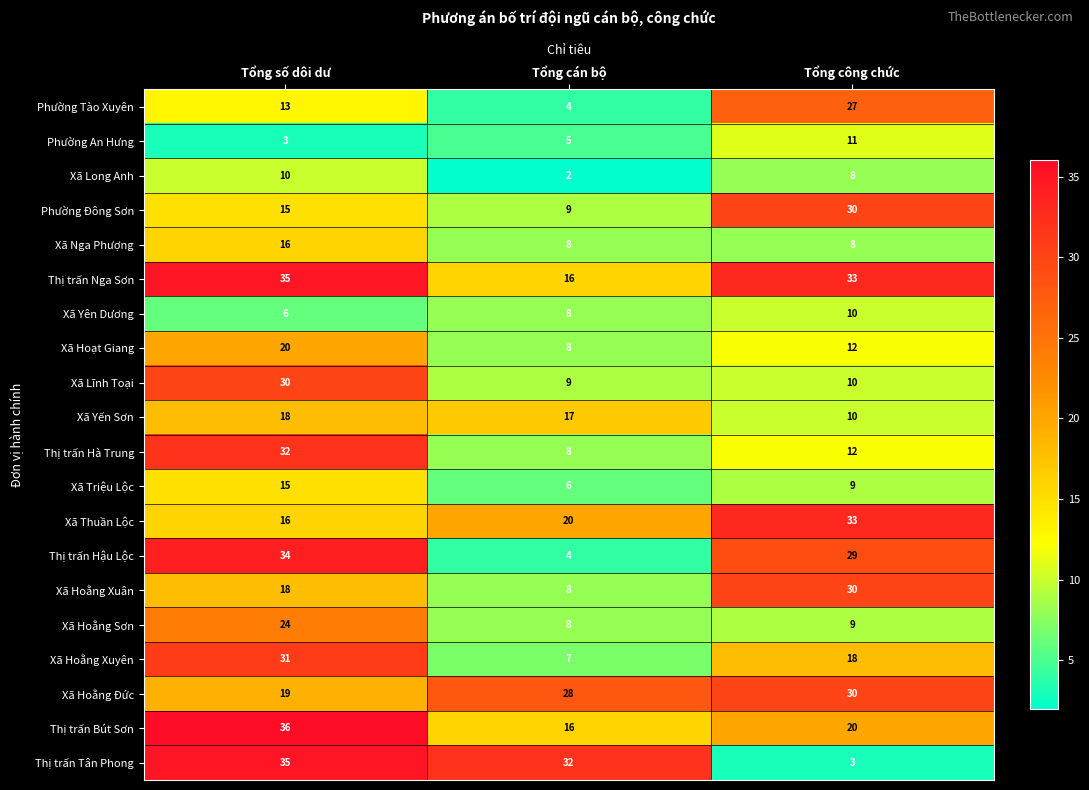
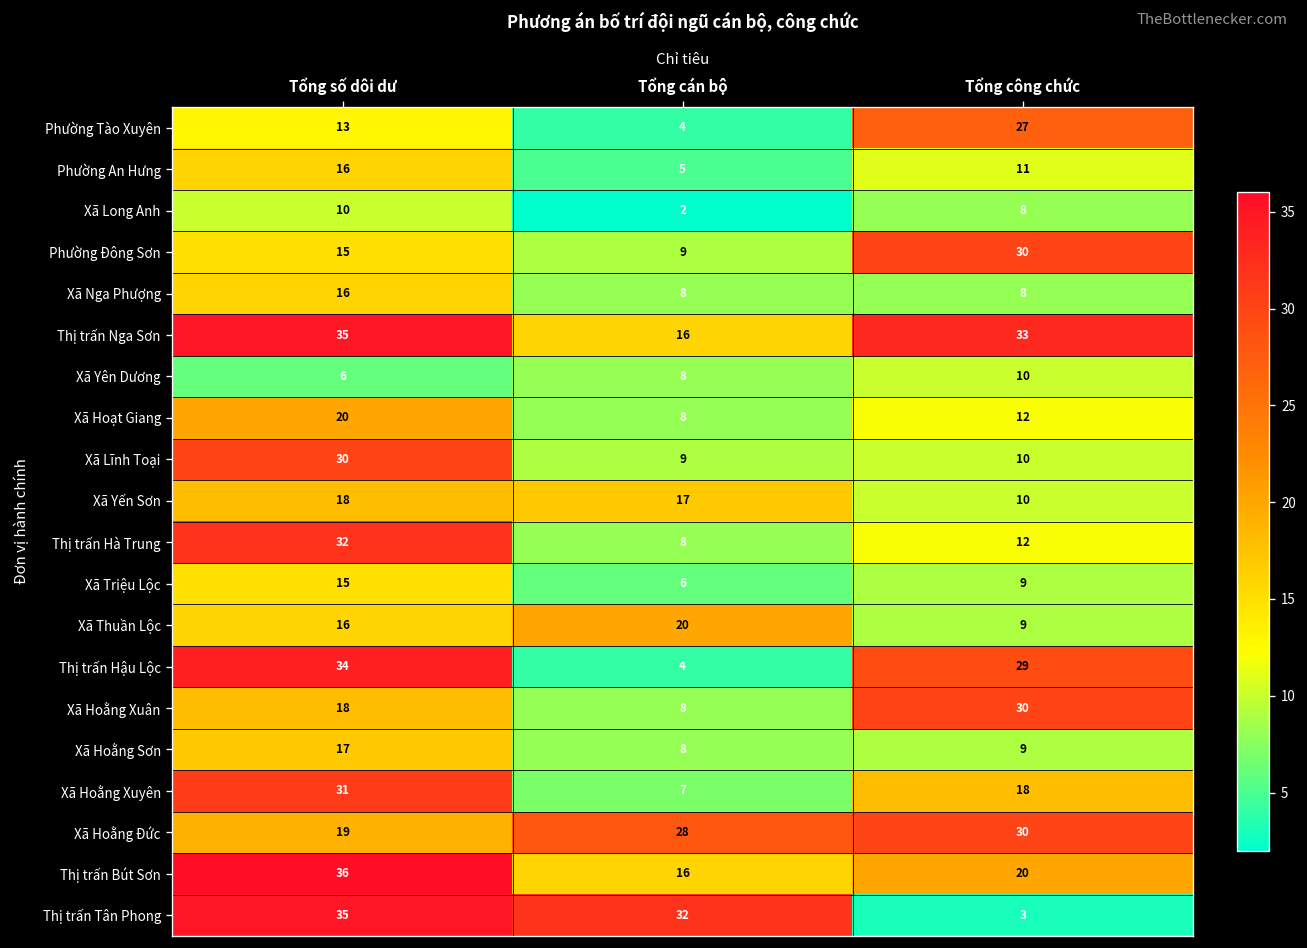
  {
    "Phường Tào Xuyên": {
      "Tổng số dôi dư": 13,
      "Tổng cán bộ": 4,
      "Tổng công chức": 27
    },
    "Phường An Hưng": {
-     "Tổng số dôi dư": 3,
+     "Tổng số dôi dư": 16,
      "Tổng cán bộ": 5,
      "Tổng công chức": 11
    },
    "Xã Long Anh": {
      "Tổng số dôi dư": 10,
      "Tổng cán bộ": 2,
      "Tổng công chức": 8
    },
    "Phường Đông Sơn": {
      "Tổng số dôi dư": 15,
      "Tổng cán bộ": 9,
      "Tổng công chức": 30
    },
    "Xã Nga Phượng": {
      "Tổng số dôi dư": 16,
      "Tổng cán bộ": 8,
      "Tổng công chức": 8
    },
    "Thị trấn Nga Sơn": {
      "Tổng số dôi dư": 35,
      "Tổng cán bộ": 16,
      "Tổng công chức": 33
    },
    "Xã Yên Dương": {
      "Tổng số dôi dư": 6,
      "Tổng cán bộ": 8,
      "Tổng công chức": 10
    },
    "Xã Hoạt Giang": {
      "Tổng số dôi dư": 20,
      "Tổng cán bộ": 8,
      "Tổng công chức": 12
    },
    "Xã Lĩnh Toại": {
      "Tổng số dôi dư": 30,
      "Tổng cán bộ": 9,
      "Tổng công chức": 10
    },
    "Xã Yến Sơn": {
      "Tổng số dôi dư": 18,
      "Tổng cán bộ": 17,
      "Tổng công chức": 10
    },
    "Thị trấn Hà Trung": {
      "Tổng số dôi dư": 32,
      "Tổng cán bộ": 8,
      "Tổng công chức": 12
    },
    "Xã Triệu Lộc": {
      "Tổng số dôi dư": 15,
      "Tổng cán bộ": 6,
      "Tổng công chức": 9
    },
    "Xã Thuần Lộc": {
      "Tổng số dôi dư": 16,
      "Tổng cán bộ": 20,
-     "Tổng công chức": 33
+     "Tổng công chức": 9
    },
    "Thị trấn Hậu Lộc": {
      "Tổng số dôi dư": 34,
      "Tổng cán bộ": 4,
      "Tổng công chức": 29
    },
    "Xã Hoằng Xuân": {
      "Tổng số dôi dư": 18,
      "Tổng cán bộ": 8,
      "Tổng công chức": 30
    },
    "Xã Hoằng Sơn": {
-     "Tổng số dôi dư": 24,
+     "Tổng số dôi dư": 17,
      "Tổng cán bộ": 8,
      "Tổng công chức": 9
    },
    "Xã Hoằng Xuyên": {
      "Tổng số dôi dư": 31,
      "Tổng cán bộ": 7,
      "Tổng công chức": 18
    },
    "Xã Hoằng Đức": {
      "Tổng số dôi dư": 19,
      "Tổng cán bộ": 28,
      "Tổng công chức": 30
    },
    "Thị trấn Bút Sơn": {
      "Tổng số dôi dư": 36,
      "Tổng cán bộ": 16,
      "Tổng công chức": 20
    },
    "Thị trấn Tân Phong": {
      "Tổng số dôi dư": 35,
      "Tổng cán bộ": 32,
      "Tổng công chức": 3
    }
  }
